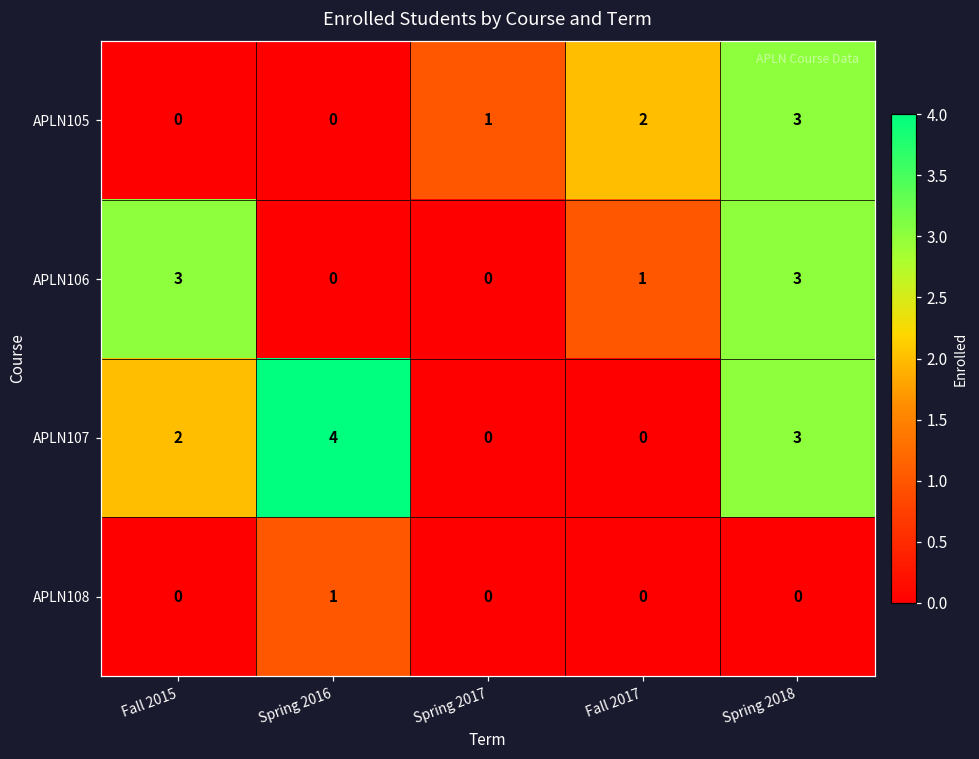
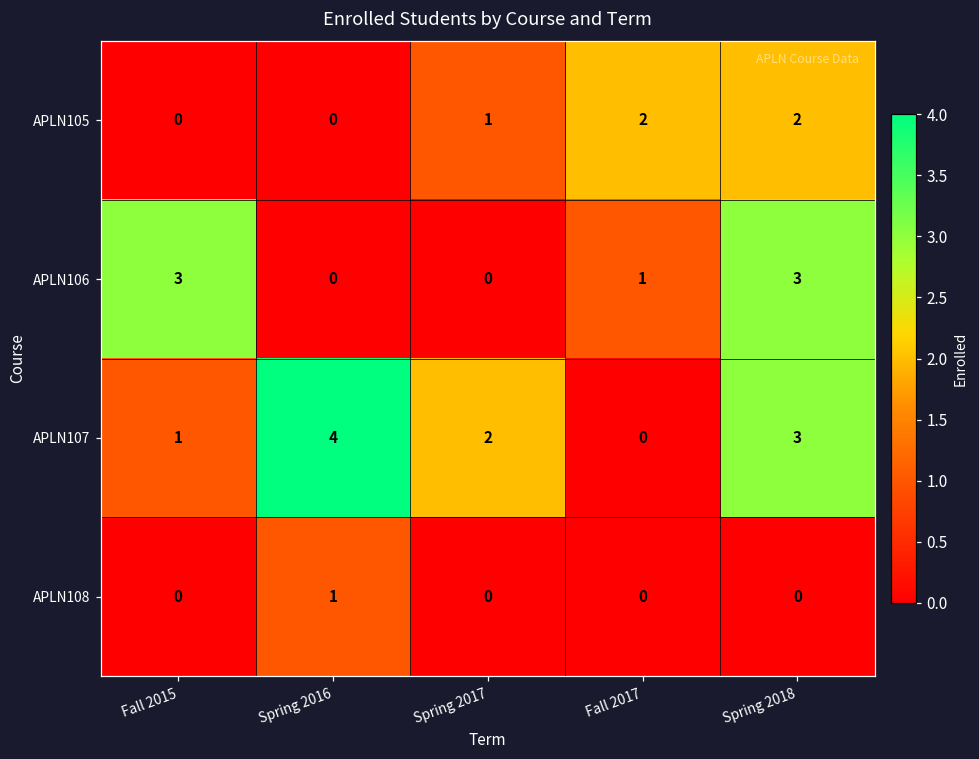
  {
    "APLN105": {
      "Fall 2015": 0,
      "Spring 2016": 0,
      "Spring 2017": 1,
      "Fall 2017": 2,
-     "Spring 2018": 3
+     "Spring 2018": 2
    },
    "APLN106": {
      "Fall 2015": 3,
      "Spring 2016": 0,
      "Spring 2017": 0,
      "Fall 2017": 1,
      "Spring 2018": 3
    },
    "APLN107": {
-     "Fall 2015": 2,
+     "Fall 2015": 1,
      "Spring 2016": 4,
-     "Spring 2017": 0,
+     "Spring 2017": 2,
      "Fall 2017": 0,
      "Spring 2018": 3
    },
    "APLN108": {
      "Fall 2015": 0,
      "Spring 2016": 1,
      "Spring 2017": 0,
      "Fall 2017": 0,
      "Spring 2018": 0
    }
  }
